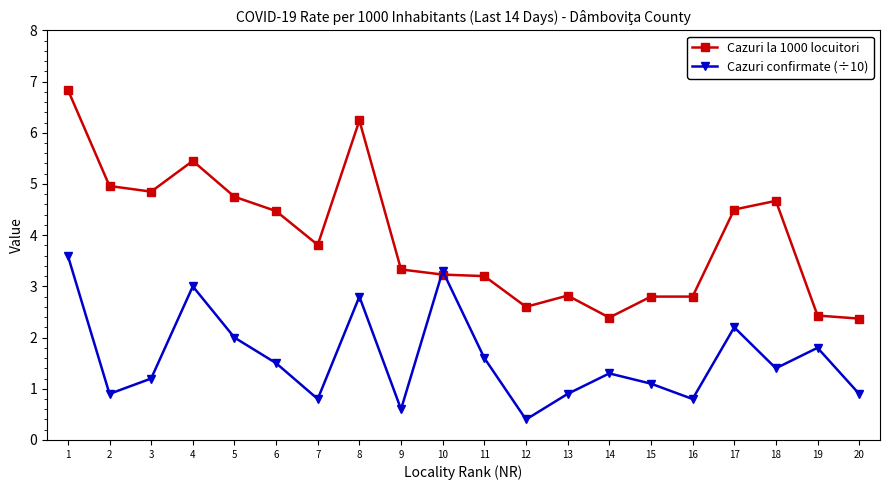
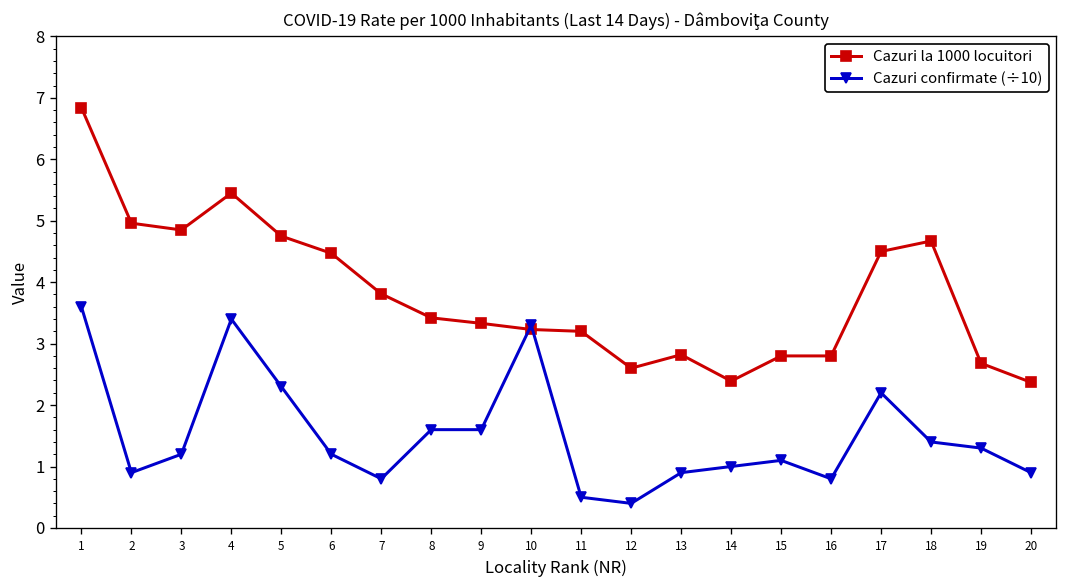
  {
    "Cazuri la 1000 locuitori": {
      "1": 6.8,
      "2": 5.0,
      "3": 4.9,
      "4": 5.5,
      "5": 4.8,
      "6": 4.5,
      "7": 3.8,
-     "8": 6.2,
+     "8": 3.4,
      "9": 3.3,
      "10": 3.2,
      "11": 3.2,
      "12": 2.6,
      "13": 2.8,
      "14": 2.4,
      "15": 2.8,
      "16": 2.8,
      "17": 4.5,
      "18": 4.7,
-     "19": 2.4,
+     "19": 2.7,
      "20": 2.4
    },
    "Cazuri confirmate (÷10)": {
      "1": 3.6,
      "2": 0.9,
      "3": 1.2,
-     "4": 3.0,
-     "5": 2.0,
-     "6": 1.5,
+     "4": 3.4,
+     "5": 2.3,
+     "6": 1.2,
      "7": 0.8,
-     "8": 2.8,
-     "9": 0.6,
+     "8": 1.6,
+     "9": 1.6,
      "10": 3.3,
-     "11": 1.6,
+     "11": 0.5,
      "12": 0.4,
      "13": 0.9,
-     "14": 1.3,
+     "14": 1.0,
      "15": 1.1,
      "16": 0.8,
      "17": 2.2,
      "18": 1.4,
-     "19": 1.8,
+     "19": 1.3,
      "20": 0.9
    }
  }
